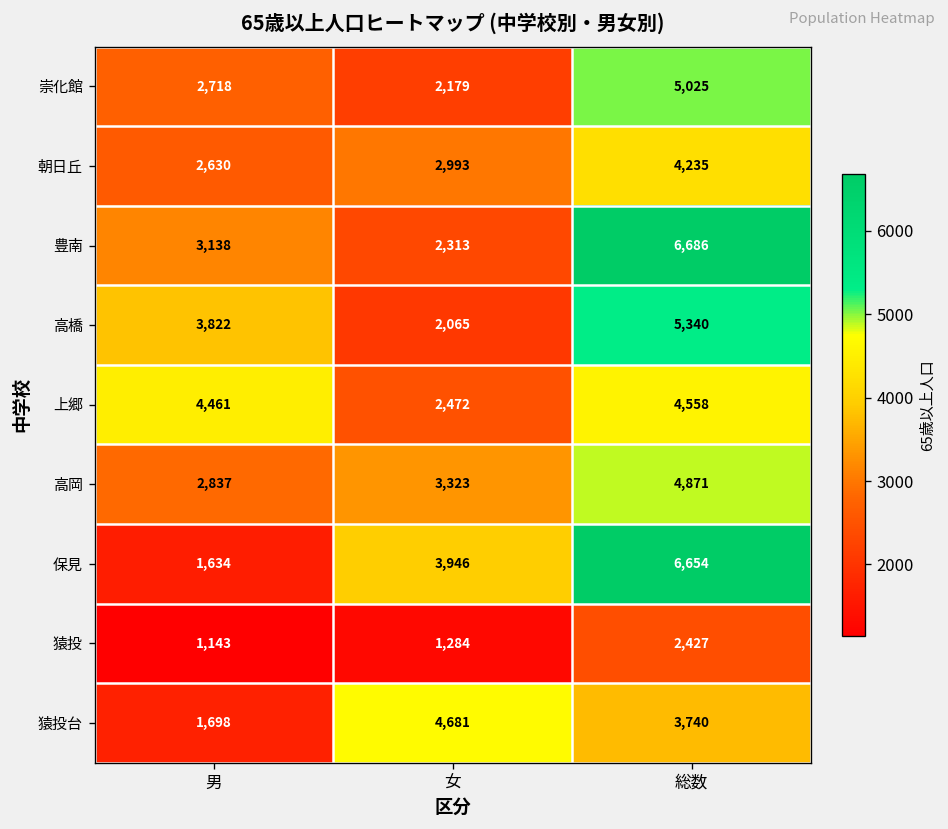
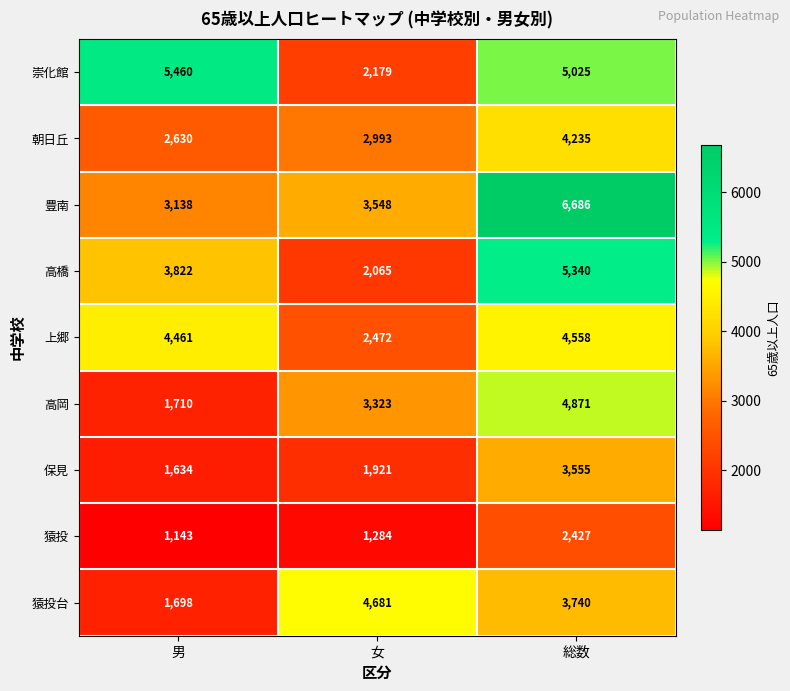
  {
    "崇化館": {
-     "男": "2,718",
+     "男": "5,460",
      "女": "2,179",
      "総数": "5,025"
    },
    "朝日丘": {
      "男": "2,630",
      "女": "2,993",
      "総数": "4,235"
    },
    "豊南": {
      "男": "3,138",
-     "女": "2,313",
+     "女": "3,548",
      "総数": "6,686"
    },
    "高橋": {
      "男": "3,822",
      "女": "2,065",
      "総数": "5,340"
    },
    "上郷": {
      "男": "4,461",
      "女": "2,472",
      "総数": "4,558"
    },
    "高岡": {
-     "男": "2,837",
+     "男": "1,710",
      "女": "3,323",
      "総数": "4,871"
    },
    "保見": {
      "男": "1,634",
-     "女": "3,946",
-     "総数": "6,654"
+     "女": "1,921",
+     "総数": "3,555"
    },
    "猿投": {
      "男": "1,143",
      "女": "1,284",
      "総数": "2,427"
    },
    "猿投台": {
      "男": "1,698",
      "女": "4,681",
      "総数": "3,740"
    }
  }
